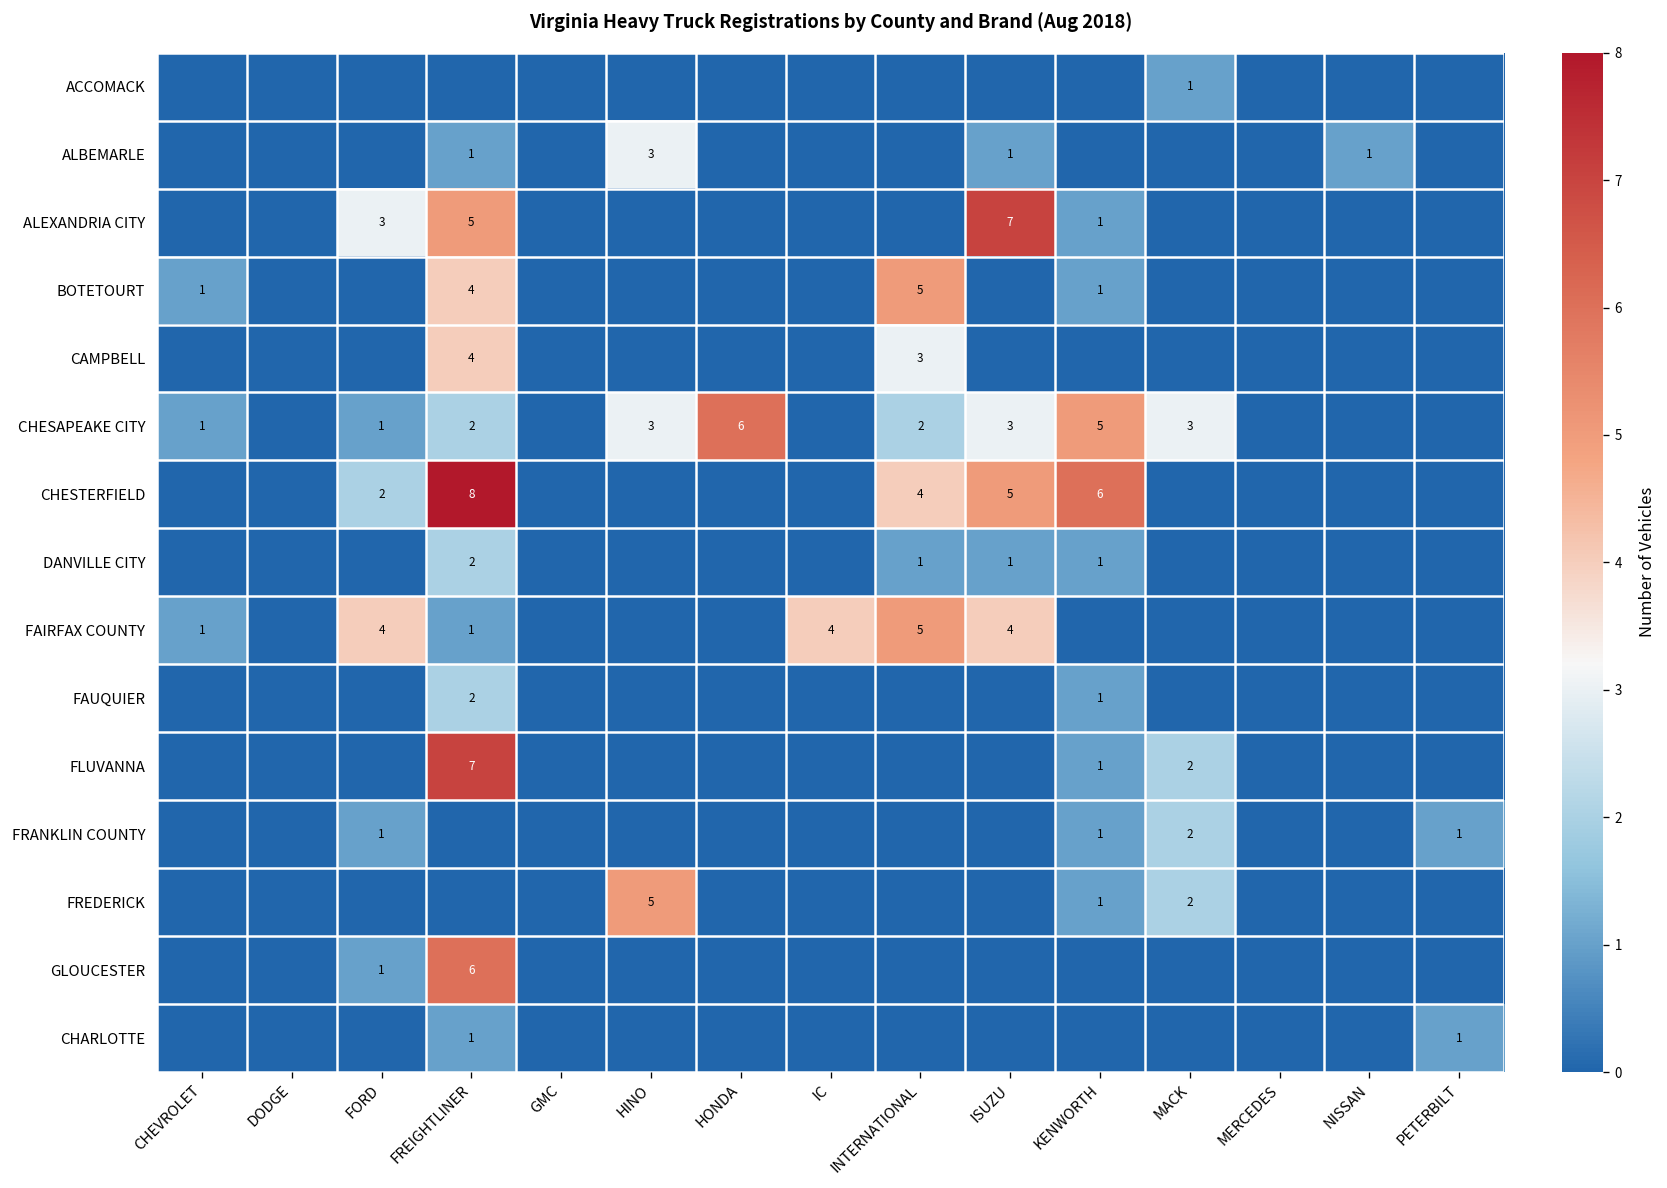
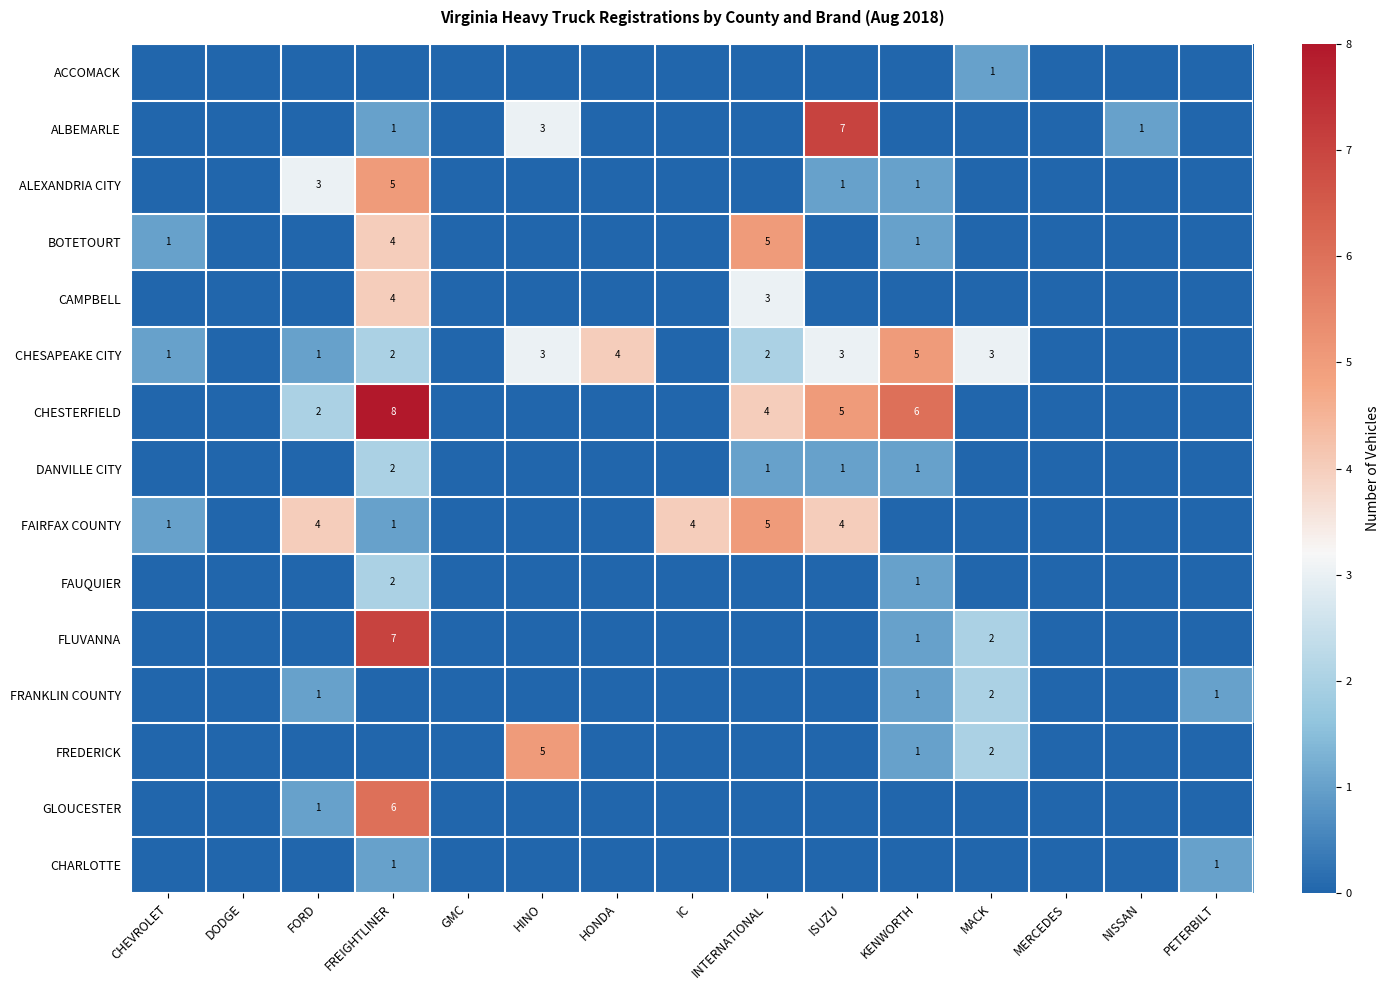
  {
    "ACCOMACK": {
      "MACK": 1
    },
    "ALBEMARLE": {
      "FREIGHTLINER": 1,
      "HINO": 3,
-     "ISUZU": 1,
+     "ISUZU": 7,
      "NISSAN": 1
    },
    "ALEXANDRIA CITY": {
      "FORD": 3,
      "FREIGHTLINER": 5,
-     "ISUZU": 7,
+     "ISUZU": 1,
      "KENWORTH": 1
    },
    "BOTETOURT": {
      "CHEVROLET": 1,
      "FREIGHTLINER": 4,
      "INTERNATIONAL": 5,
      "KENWORTH": 1
    },
    "CAMPBELL": {
      "FREIGHTLINER": 4,
      "INTERNATIONAL": 3
    },
    "CHESAPEAKE CITY": {
      "CHEVROLET": 1,
      "FORD": 1,
      "FREIGHTLINER": 2,
      "HINO": 3,
-     "HONDA": 6,
+     "HONDA": 4,
      "INTERNATIONAL": 2,
      "ISUZU": 3,
      "KENWORTH": 5,
      "MACK": 3
    },
    "CHESTERFIELD": {
      "FORD": 2,
      "FREIGHTLINER": 8,
      "INTERNATIONAL": 4,
      "ISUZU": 5,
      "KENWORTH": 6
    },
    "DANVILLE CITY": {
      "FREIGHTLINER": 2,
      "INTERNATIONAL": 1,
      "ISUZU": 1,
      "KENWORTH": 1
    },
    "FAIRFAX COUNTY": {
      "CHEVROLET": 1,
      "FORD": 4,
      "FREIGHTLINER": 1,
      "IC": 4,
      "INTERNATIONAL": 5,
      "ISUZU": 4
    },
    "FAUQUIER": {
      "FREIGHTLINER": 2,
      "KENWORTH": 1
    },
    "FLUVANNA": {
      "FREIGHTLINER": 7,
      "KENWORTH": 1,
      "MACK": 2
    },
    "FRANKLIN COUNTY": {
      "FORD": 1,
      "KENWORTH": 1,
      "MACK": 2,
      "PETERBILT": 1
    },
    "FREDERICK": {
      "HINO": 5,
      "KENWORTH": 1,
      "MACK": 2
    },
    "GLOUCESTER": {
      "FORD": 1,
      "FREIGHTLINER": 6
    },
    "CHARLOTTE": {
      "FREIGHTLINER": 1,
      "PETERBILT": 1
    }
  }
